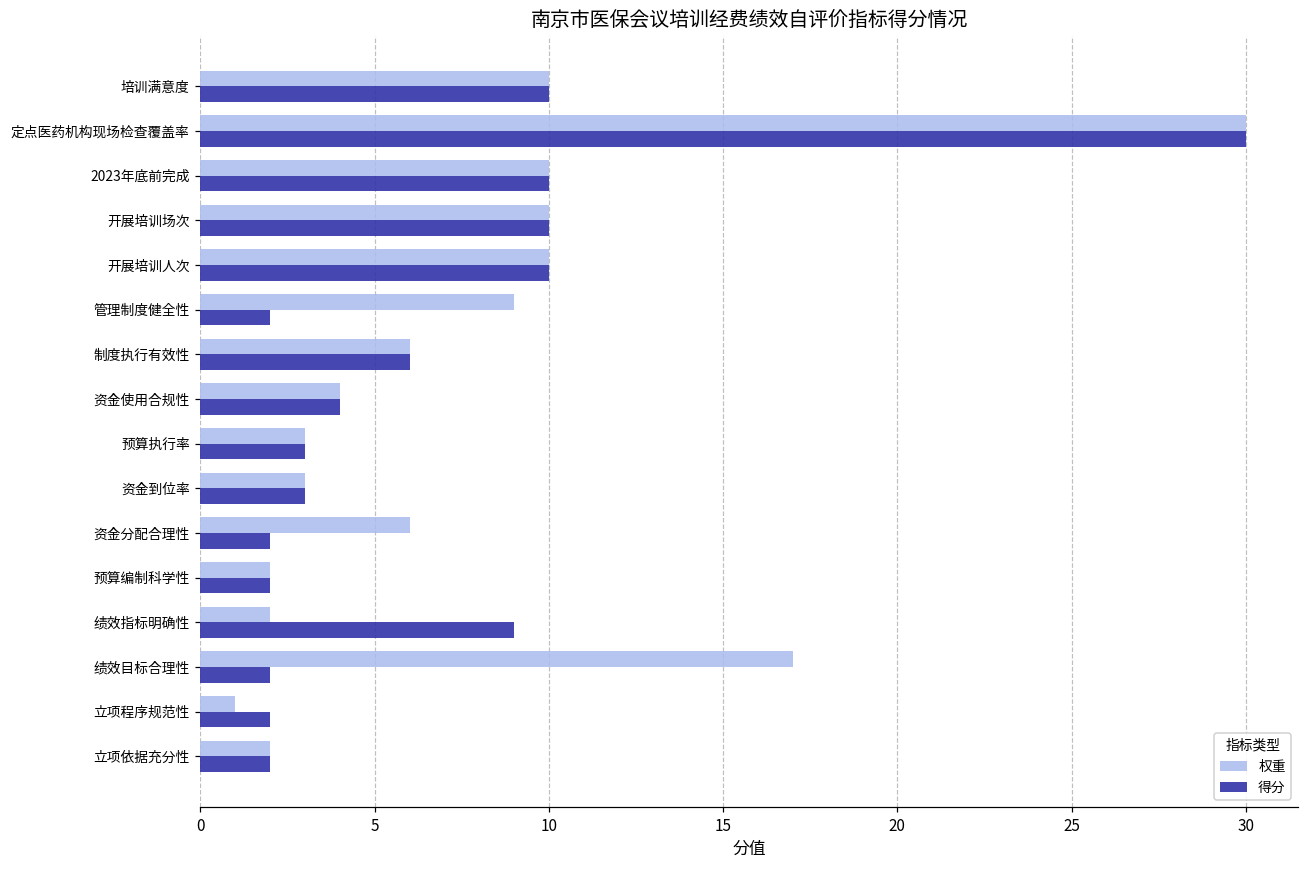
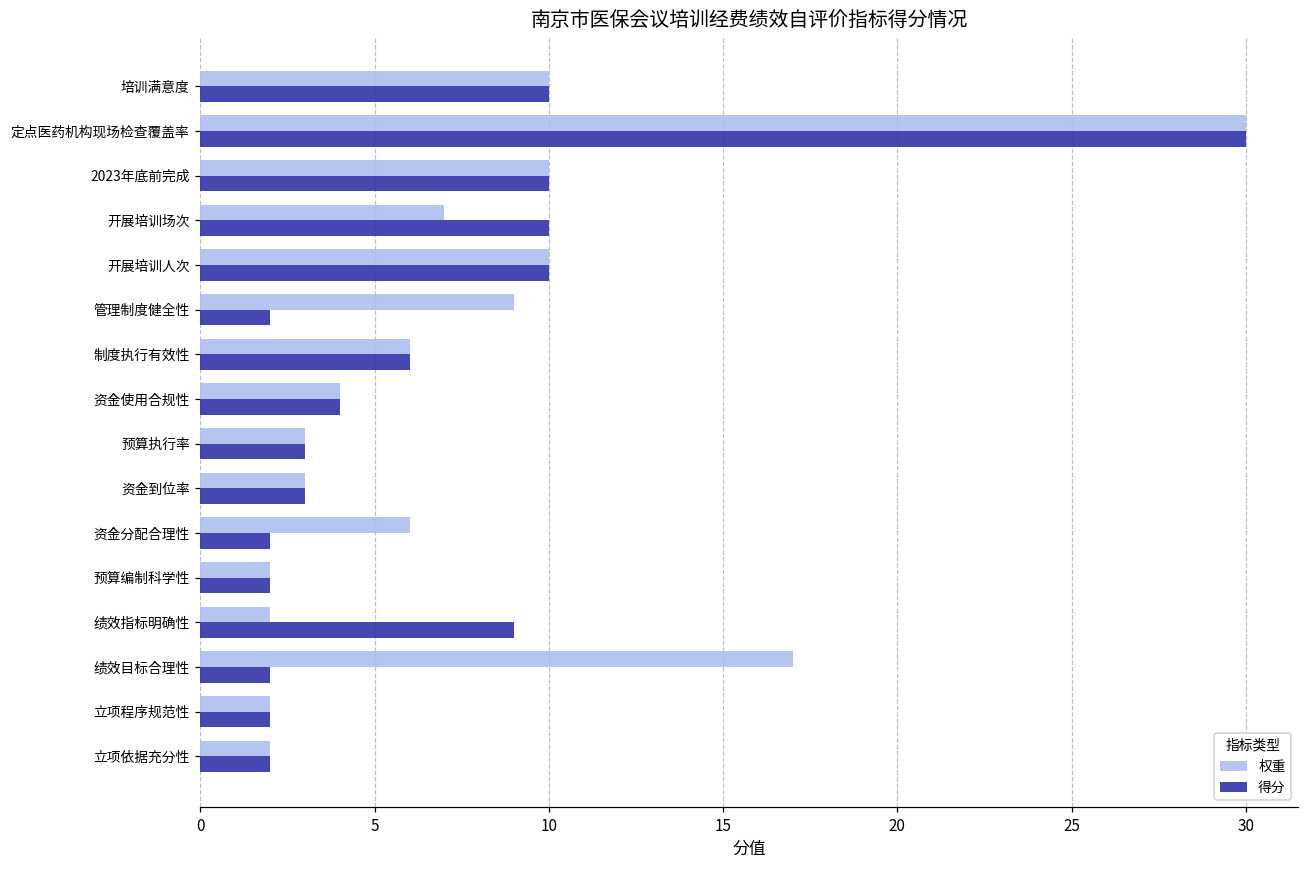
  {
    "权重": {
      "培训满意度": 10,
      "定点医药机构现场检查覆盖率": 30,
      "2023年底前完成": 10,
-     "开展培训场次": 10,
+     "开展培训场次": 7,
      "开展培训人次": 10,
      "管理制度健全性": 9,
      "制度执行有效性": 6,
      "资金使用合规性": 4,
      "预算执行率": 3,
      "资金到位率": 3,
      "资金分配合理性": 6,
      "预算编制科学性": 2,
      "绩效指标明确性": 2,
      "绩效目标合理性": 17,
-     "立项程序规范性": 1,
+     "立项程序规范性": 2,
      "立项依据充分性": 2
    },
    "得分": {
      "培训满意度": 10,
      "定点医药机构现场检查覆盖率": 30,
      "2023年底前完成": 10,
      "开展培训场次": 10,
      "开展培训人次": 10,
      "管理制度健全性": 2,
      "制度执行有效性": 6,
      "资金使用合规性": 4,
      "预算执行率": 3,
      "资金到位率": 3,
      "资金分配合理性": 2,
      "预算编制科学性": 2,
      "绩效指标明确性": 9,
      "绩效目标合理性": 2,
      "立项程序规范性": 2,
      "立项依据充分性": 2
    }
  }
